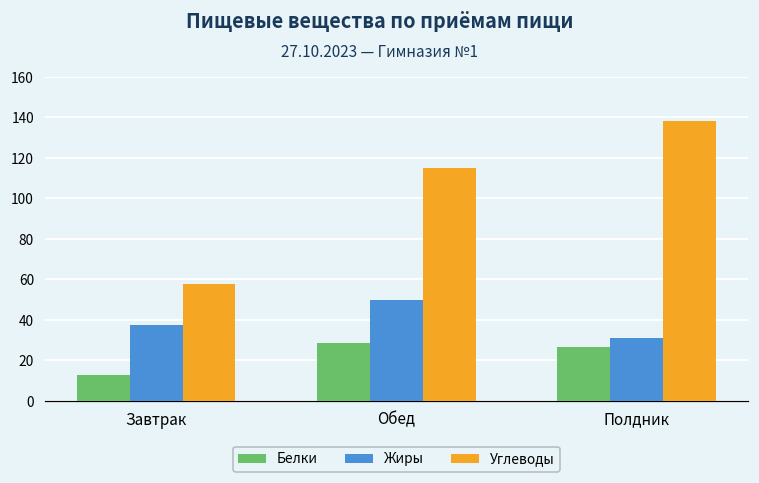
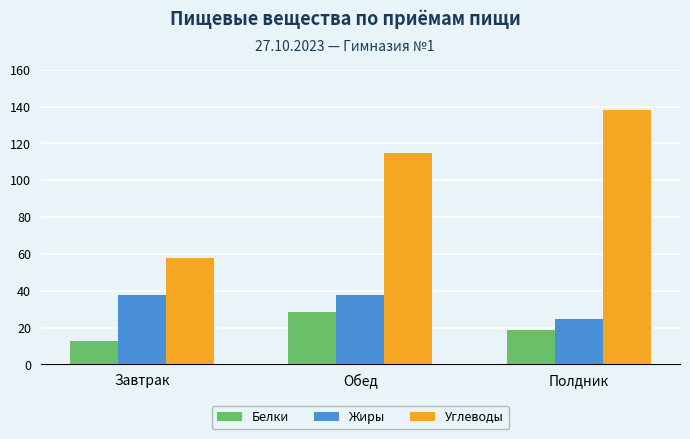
  {
    "Белки": {
      "Завтрак": 13,
      "Обед": 29,
-     "Полдник": 27
+     "Полдник": 19
    },
    "Жиры": {
      "Завтрак": 38,
-     "Обед": 50,
-     "Полдник": 31
+     "Обед": 38,
+     "Полдник": 25
    },
    "Углеводы": {
      "Завтрак": 58,
      "Обед": 115,
      "Полдник": 138
    }
  }
